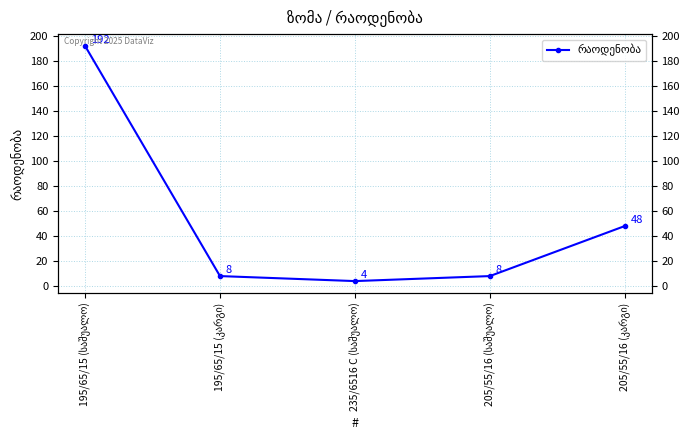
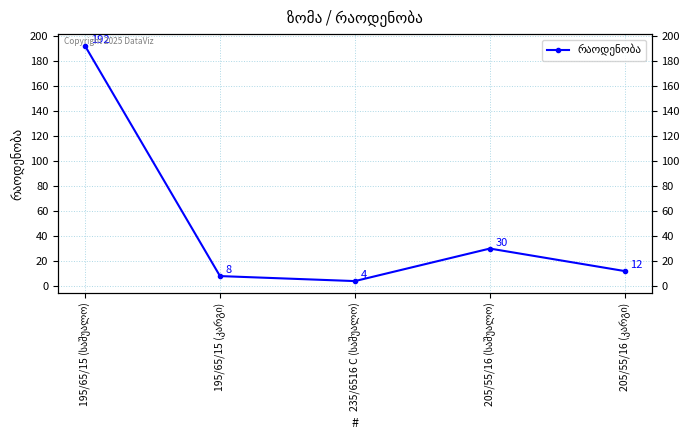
  {
    "195/65/15 (კარგი)": 8,
    "235/6516 C (საშუალო)": 4,
-   "205/55/16 (საშუალო)": 8,
-   "205/55/16 (კარგი)": 48
+   "205/55/16 (საშუალო)": 30,
+   "205/55/16 (კარგი)": 12
  }
